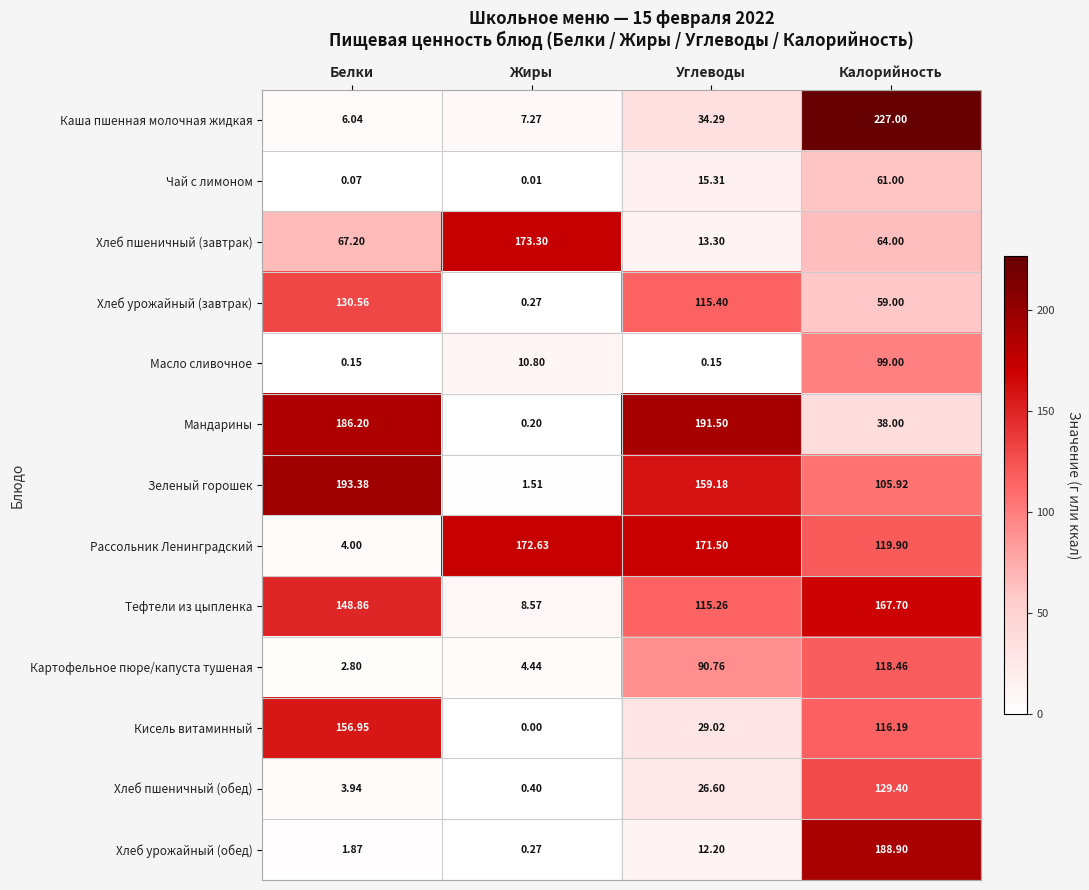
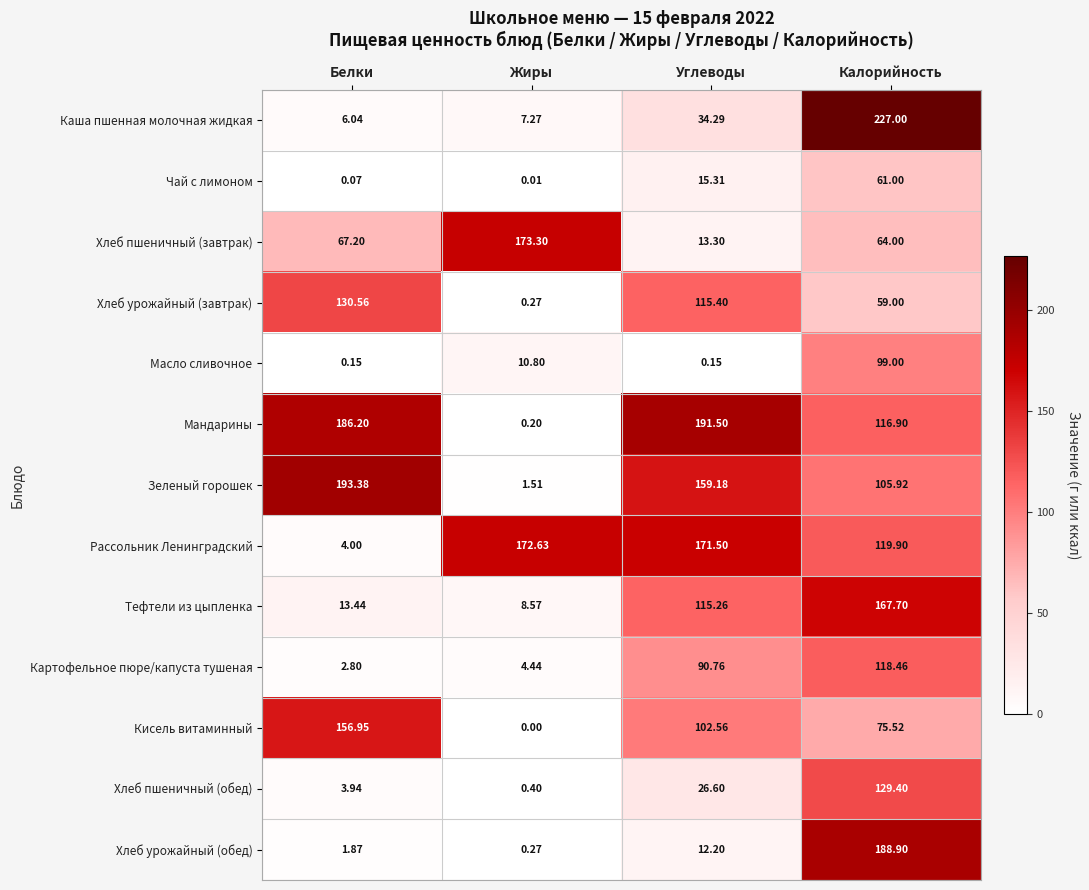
  {
    "Каша пшенная молочная жидкая": {
      "Белки": 6.04,
      "Жиры": 7.27,
      "Углеводы": 34.29,
      "Калорийность": 227.00
    },
    "Чай с лимоном": {
      "Белки": 0.07,
      "Жиры": 0.01,
      "Углеводы": 15.31,
      "Калорийность": 61.00
    },
    "Хлеб пшеничный (завтрак)": {
      "Белки": 67.20,
      "Жиры": 173.30,
      "Углеводы": 13.30,
      "Калорийность": 64.00
    },
    "Хлеб урожайный (завтрак)": {
      "Белки": 130.56,
      "Жиры": 0.27,
      "Углеводы": 115.40,
      "Калорийность": 59.00
    },
    "Масло сливочное": {
      "Белки": 0.15,
      "Жиры": 10.80,
      "Углеводы": 0.15,
      "Калорийность": 99.00
    },
    "Мандарины": {
      "Белки": 186.20,
      "Жиры": 0.20,
      "Углеводы": 191.50,
-     "Калорийность": 38.00
+     "Калорийность": 116.90
    },
    "Зеленый горошек": {
      "Белки": 193.38,
      "Жиры": 1.51,
      "Углеводы": 159.18,
      "Калорийность": 105.92
    },
    "Рассольник Ленинградский": {
      "Белки": 4.00,
      "Жиры": 172.63,
      "Углеводы": 171.50,
      "Калорийность": 119.90
    },
    "Тефтели из цыпленка": {
-     "Белки": 148.86,
+     "Белки": 13.44,
      "Жиры": 8.57,
      "Углеводы": 115.26,
      "Калорийность": 167.70
    },
    "Картофельное пюре/капуста тушеная": {
      "Белки": 2.80,
      "Жиры": 4.44,
      "Углеводы": 90.76,
      "Калорийность": 118.46
    },
    "Кисель витаминный": {
      "Белки": 156.95,
      "Жиры": 0.00,
-     "Углеводы": 29.02,
-     "Калорийность": 116.19
+     "Углеводы": 102.56,
+     "Калорийность": 75.52
    },
    "Хлеб пшеничный (обед)": {
      "Белки": 3.94,
      "Жиры": 0.40,
      "Углеводы": 26.60,
      "Калорийность": 129.40
    },
    "Хлеб урожайный (обед)": {
      "Белки": 1.87,
      "Жиры": 0.27,
      "Углеводы": 12.20,
      "Калорийность": 188.90
    }
  }
